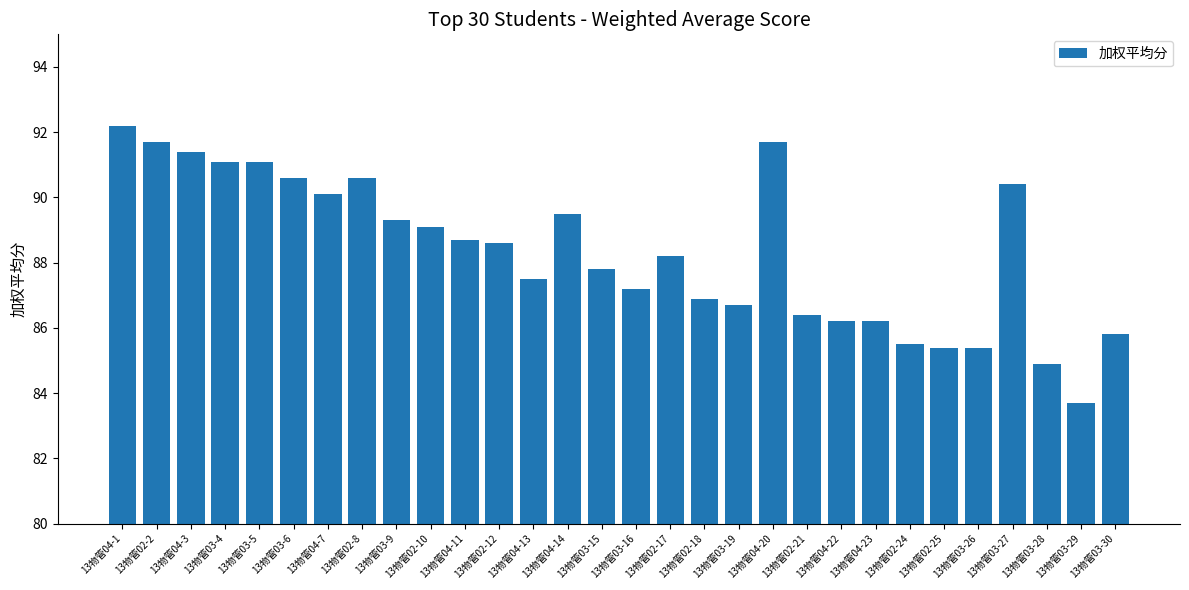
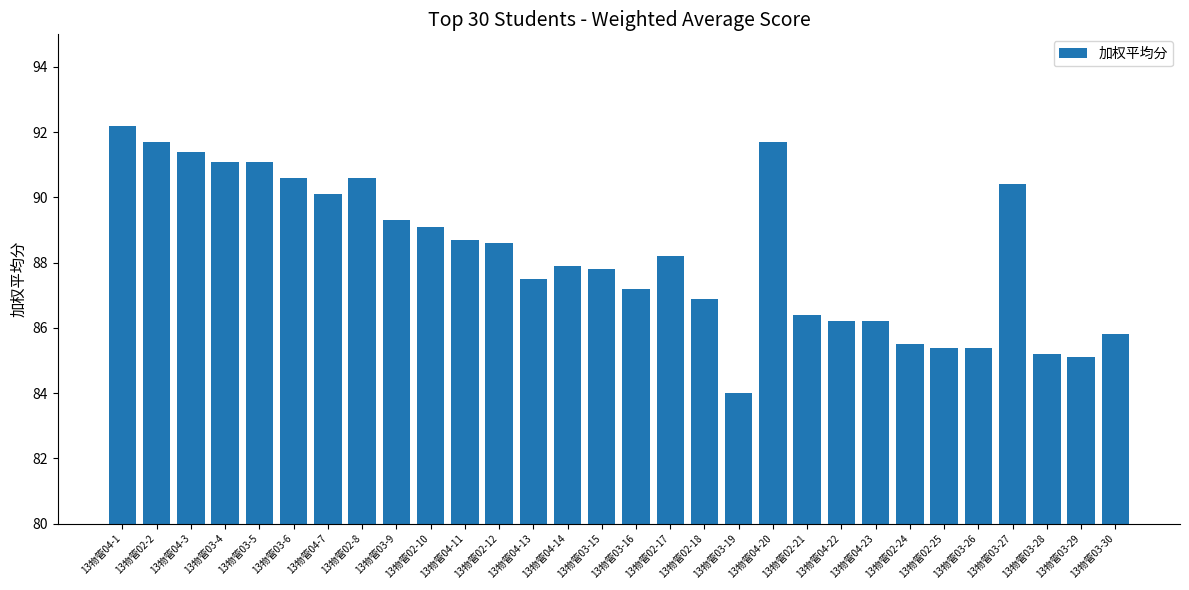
  {
    "13物管04-1": 92.2,
    "13物管02-2": 91.7,
    "13物管04-3": 91.4,
    "13物管03-4": 91.1,
    "13物管03-5": 91.1,
    "13物管03-6": 90.6,
    "13物管04-7": 90.1,
    "13物管02-8": 90.6,
    "13物管03-9": 89.3,
    "13物管02-10": 89.1,
    "13物管04-11": 88.7,
    "13物管02-12": 88.6,
    "13物管04-13": 87.5,
-   "13物管04-14": 89.5,
+   "13物管04-14": 87.9,
    "13物管03-15": 87.8,
    "13物管03-16": 87.2,
    "13物管02-17": 88.2,
    "13物管02-18": 86.9,
-   "13物管03-19": 86.7,
+   "13物管03-19": 84.0,
    "13物管04-20": 91.7,
    "13物管02-21": 86.4,
    "13物管04-22": 86.2,
    "13物管04-23": 86.2,
    "13物管02-24": 85.5,
    "13物管02-25": 85.4,
    "13物管03-26": 85.4,
    "13物管03-27": 90.4,
-   "13物管03-28": 84.9,
-   "13物管03-29": 83.7,
+   "13物管03-28": 85.2,
+   "13物管03-29": 85.1,
    "13物管03-30": 85.8
  }
